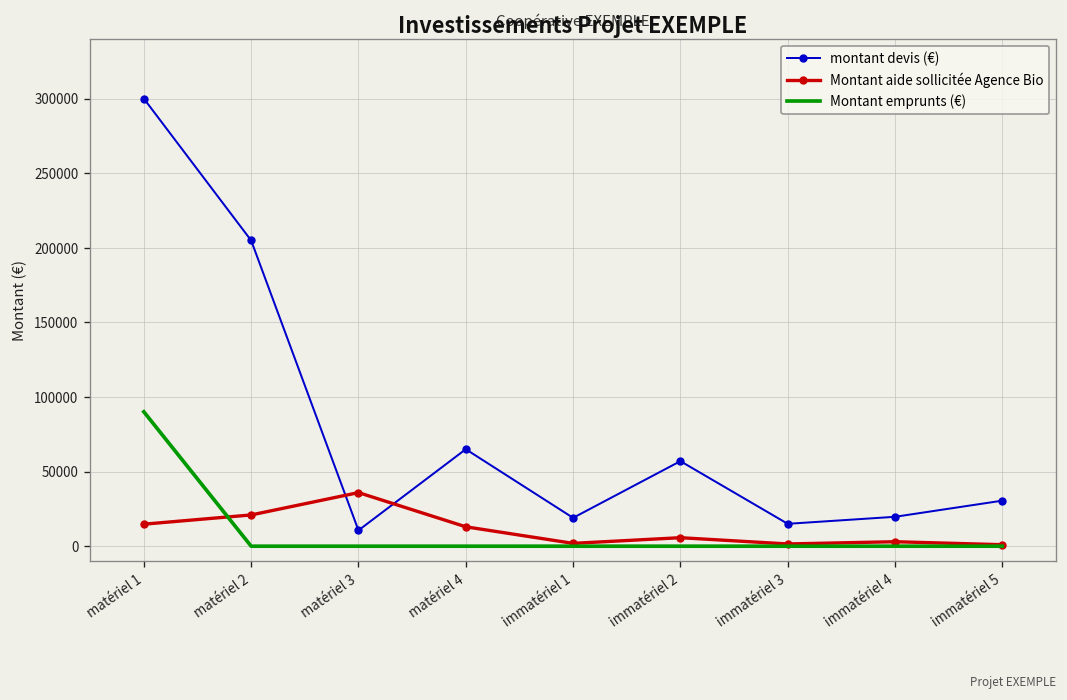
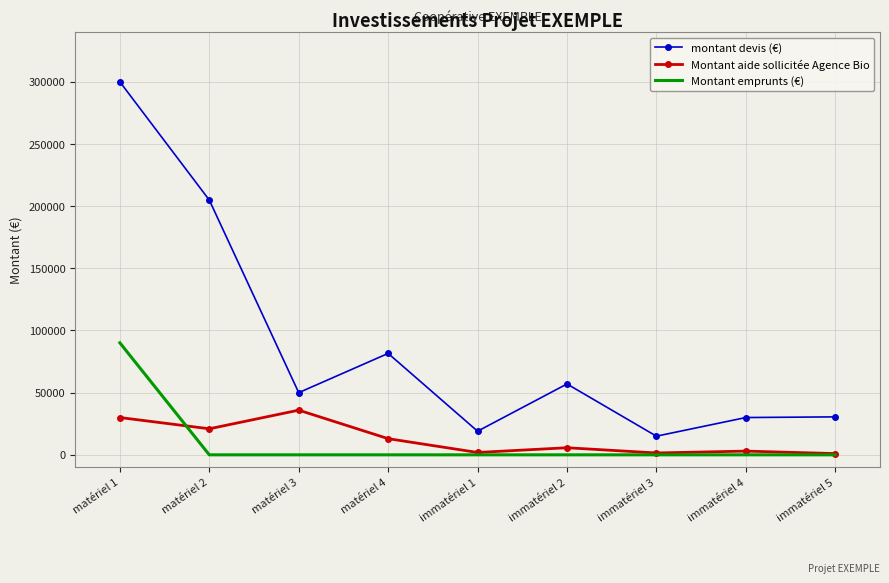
  {
    "montant devis (€)": {
      "matériel 1": 300000,
      "matériel 2": 205000,
-     "matériel 3": 11000,
-     "matériel 4": 65000,
+     "matériel 3": 50000,
+     "matériel 4": 82000,
      "immatériel 1": 19000,
      "immatériel 2": 57000,
      "immatériel 3": 15000,
-     "immatériel 4": 20000,
+     "immatériel 4": 30000,
      "immatériel 5": 31000
    },
    "Montant aide sollicitée Agence Bio": {
-     "matériel 1": 15000,
+     "matériel 1": 30000,
      "matériel 2": 21000,
      "matériel 3": 36000,
      "matériel 4": 13000,
      "immatériel 2": 6000,
      "immatériel 4": 3000
    },
    "Montant emprunts (€)": {
      "matériel 1": 90000,
      "matériel 2": 0,
      "matériel 3": 0,
      "matériel 4": 0,
      "immatériel 2": 0,
      "immatériel 4": 0
    }
  }
